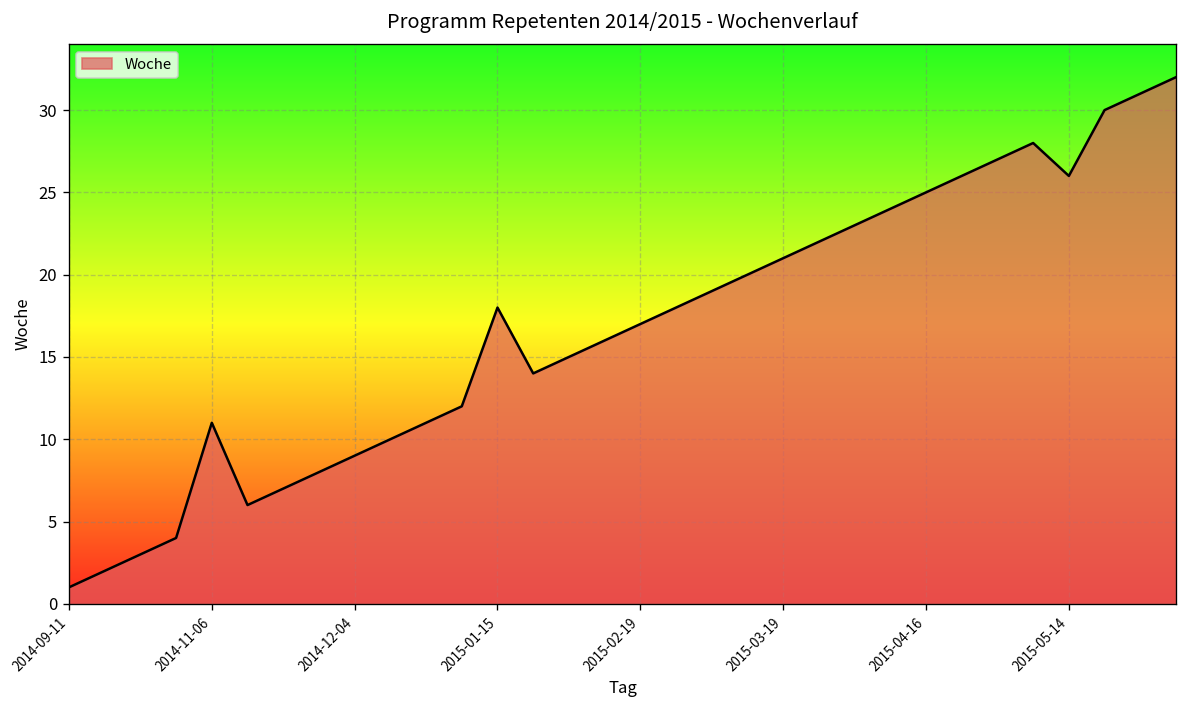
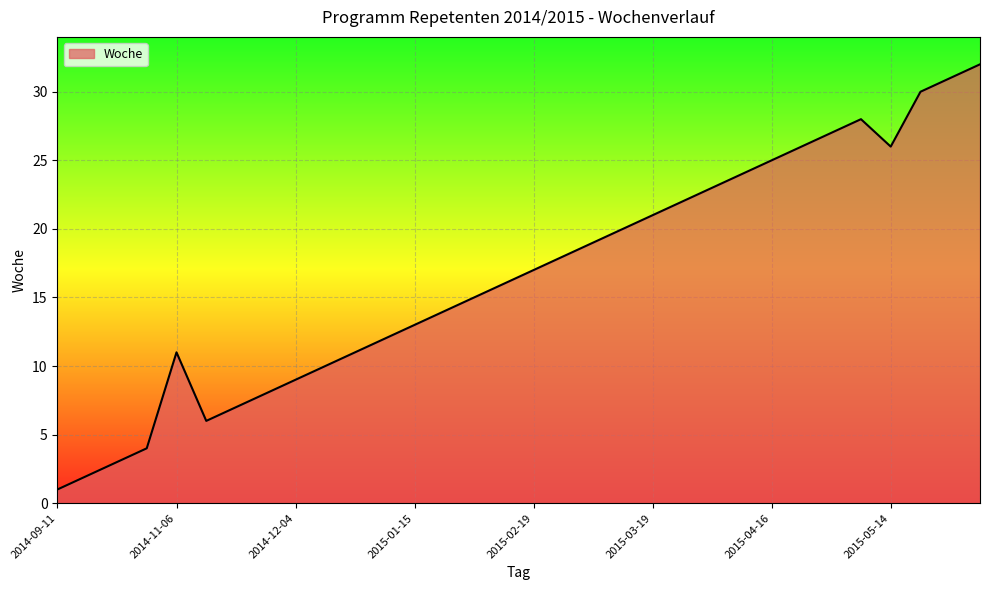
  {
    "2014-09-11": 1,
    "2014-11-06": 11,
    "2014-12-04": 9,
-   "2015-01-15": 18,
+   "2015-01-15": 13,
    "2015-02-19": 17,
    "2015-03-19": 21,
    "2015-04-16": 25,
    "2015-05-14": 26
  }
